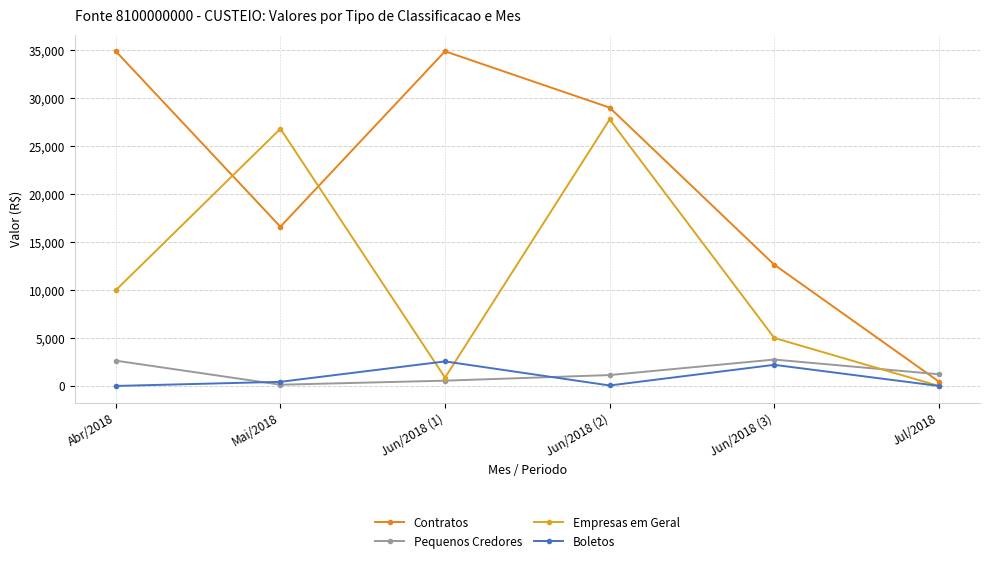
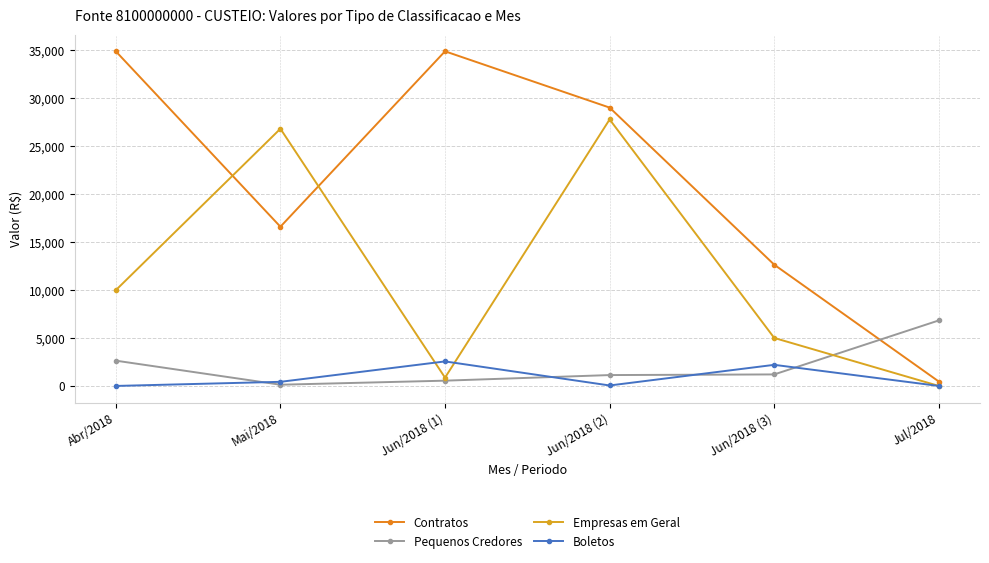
  {
    "Pequenos Credores": {
      "Abr/2018": "3,000",
      "Mai/2018": "0",
      "Jun/2018 (1)": "1,000",
      "Jun/2018 (2)": "1,000",
-     "Jun/2018 (3)": "3,000",
-     "Jul/2018": "1,000"
+     "Jun/2018 (3)": "1,000",
+     "Jul/2018": "7,000"
    },
    "Boletos": {
      "Abr/2018": "0",
      "Mai/2018": "0",
      "Jun/2018 (1)": "3,000",
      "Jun/2018 (2)": "0",
      "Jun/2018 (3)": "2,000"
    }
  }
